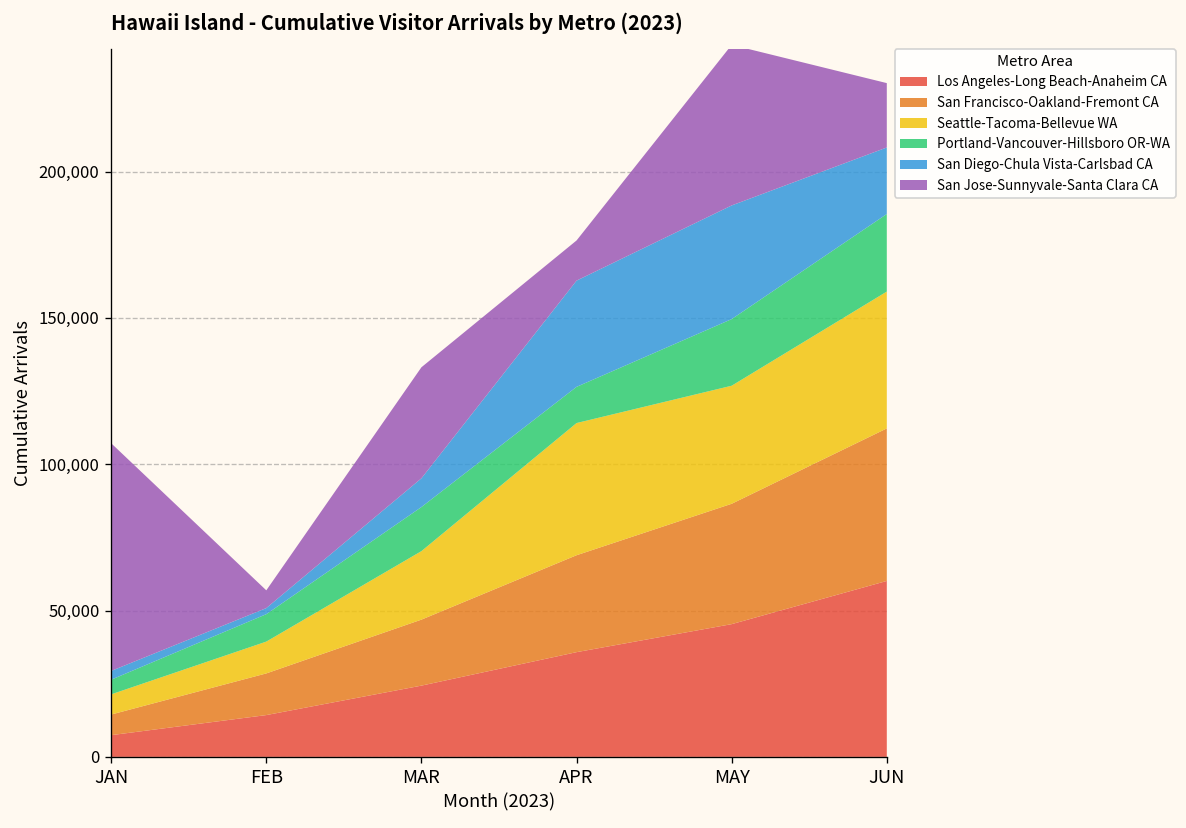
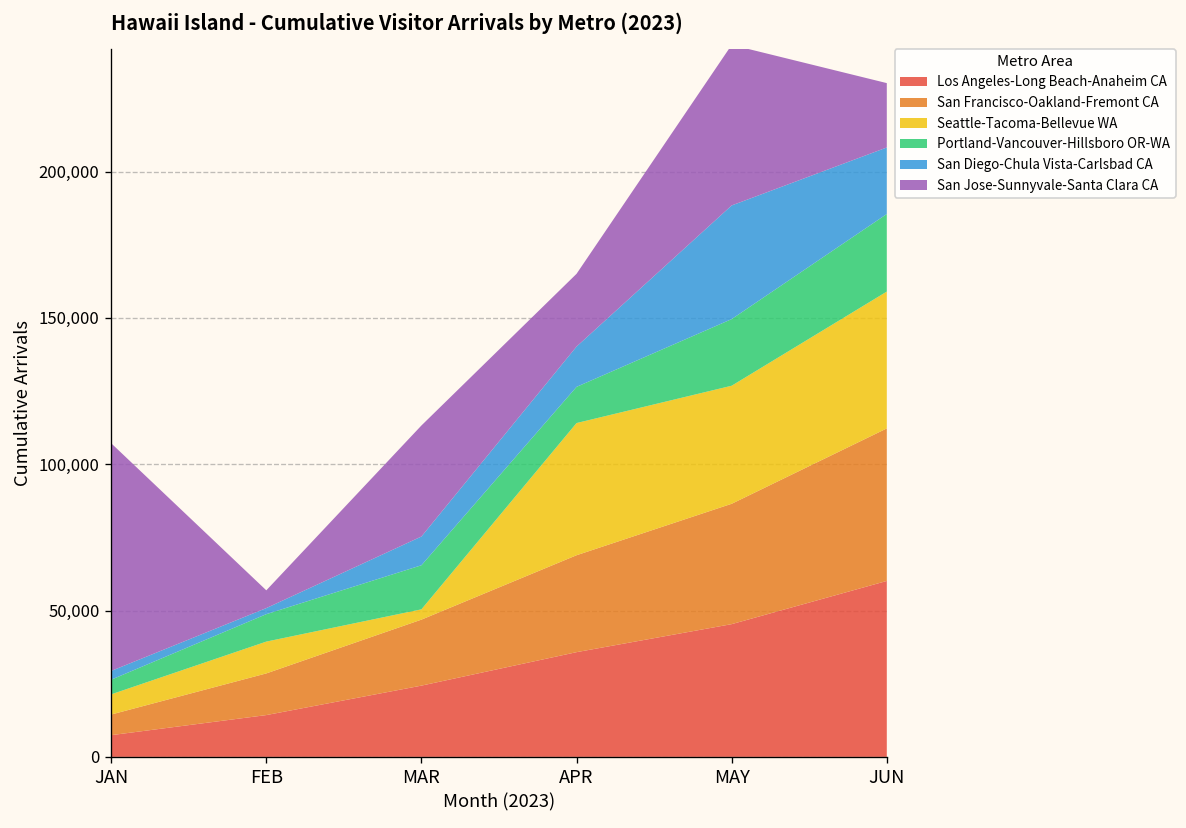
  {
    "Seattle-Tacoma-Bellevue WA": {
      "JAN": "7,000",
      "FEB": "11,000",
-     "MAR": "23,000",
+     "MAR": "4,000",
      "APR": "45,000",
      "MAY": "40,000",
      "JUN": "47,000"
    },
    "Portland-Vancouver-Hillsboro OR-WA": {
      "JAN": "5,000",
      "FEB": "9,000",
      "MAR": "15,000",
      "APR": "12,000",
      "MAY": "23,000",
      "JUN": "27,000"
    },
    "San Diego-Chula Vista-Carlsbad CA": {
      "JAN": "3,000",
      "FEB": "2,000",
      "MAR": "10,000",
-     "APR": "36,000",
+     "APR": "14,000",
      "MAY": "39,000",
      "JUN": "23,000"
    },
    "San Jose-Sunnyvale-Santa Clara CA": {
      "JAN": "78,000",
      "FEB": "6,000",
      "MAR": "38,000",
-     "APR": "14,000",
+     "APR": "25,000",
      "JUN": "22,000"
    }
  }
